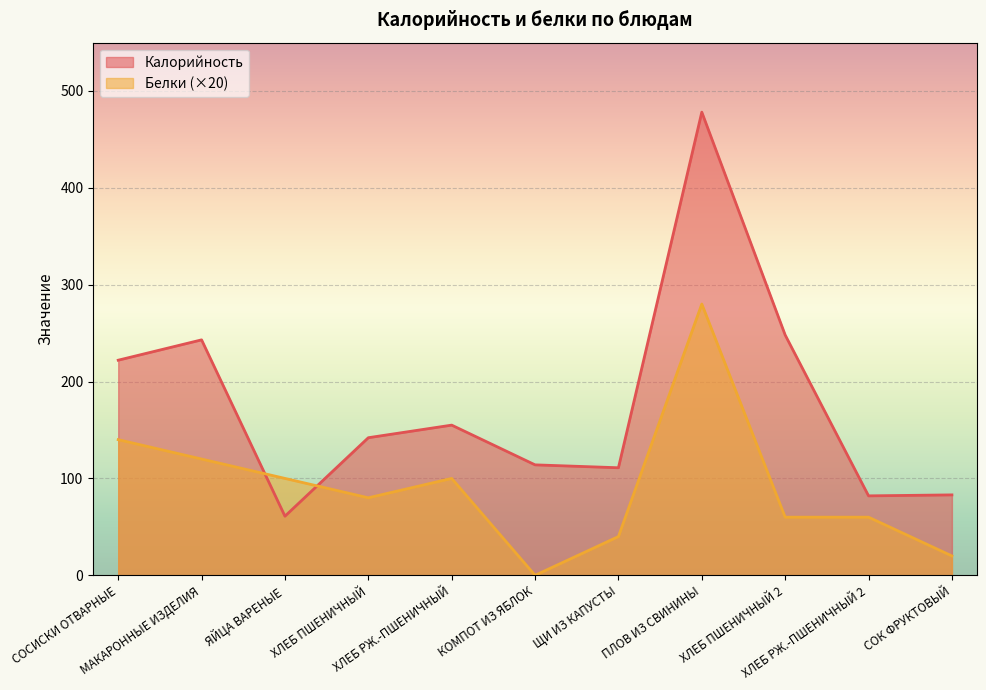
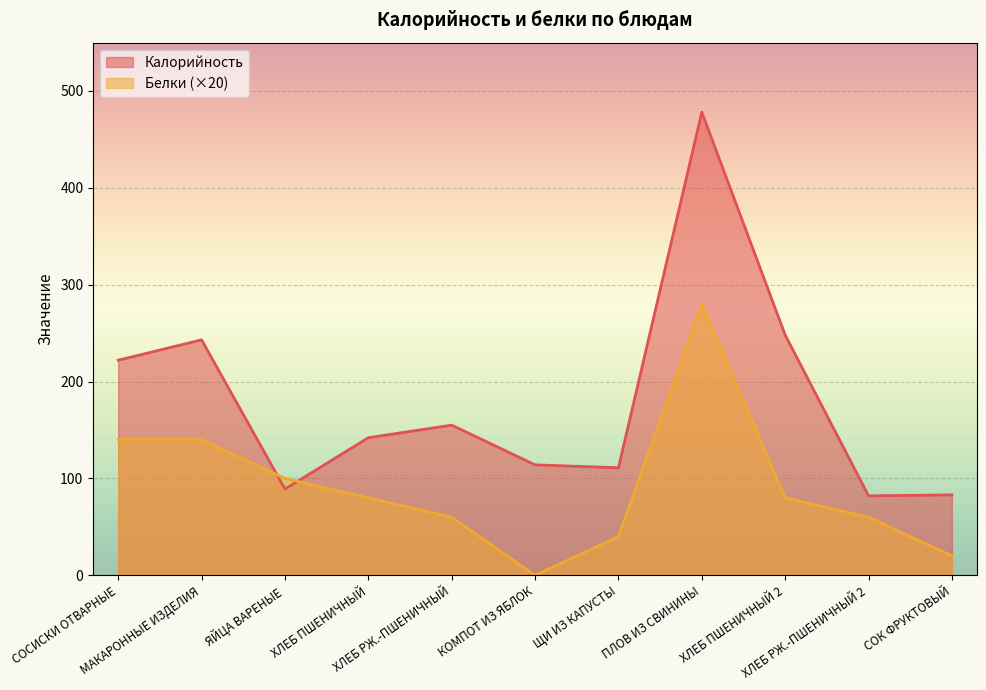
  {
    "Калорийность": {
      "СОСИСКИ ОТВАРНЫЕ": 220,
      "МАКАРОННЫЕ ИЗДЕЛИЯ": 240,
-     "ЯЙЦА ВАРЕНЫЕ": 60,
+     "ЯЙЦА ВАРЕНЫЕ": 90,
      "ХЛЕБ ПШЕНИЧНЫЙ": 140,
      "ХЛЕБ РЖ.-ПШЕНИЧНЫЙ": 160,
      "КОМПОТ ИЗ ЯБЛОК": 110,
      "ЩИ ИЗ КАПУСТЫ": 110,
      "ПЛОВ ИЗ СВИНИНЫ": 480,
      "ХЛЕБ ПШЕНИЧНЫЙ 2": 250,
      "ХЛЕБ РЖ.-ПШЕНИЧНЫЙ 2": 80,
      "СОК ФРУКТОВЫЙ": 80
    },
    "Белки (×20)": {
      "СОСИСКИ ОТВАРНЫЕ": 140,
-     "МАКАРОННЫЕ ИЗДЕЛИЯ": 120,
+     "МАКАРОННЫЕ ИЗДЕЛИЯ": 140,
      "ЯЙЦА ВАРЕНЫЕ": 100,
      "ХЛЕБ ПШЕНИЧНЫЙ": 80,
-     "ХЛЕБ РЖ.-ПШЕНИЧНЫЙ": 100,
+     "ХЛЕБ РЖ.-ПШЕНИЧНЫЙ": 60,
      "КОМПОТ ИЗ ЯБЛОК": 0,
      "ЩИ ИЗ КАПУСТЫ": 40,
      "ПЛОВ ИЗ СВИНИНЫ": 280,
-     "ХЛЕБ ПШЕНИЧНЫЙ 2": 60,
+     "ХЛЕБ ПШЕНИЧНЫЙ 2": 80,
      "ХЛЕБ РЖ.-ПШЕНИЧНЫЙ 2": 60,
      "СОК ФРУКТОВЫЙ": 20
    }
  }
